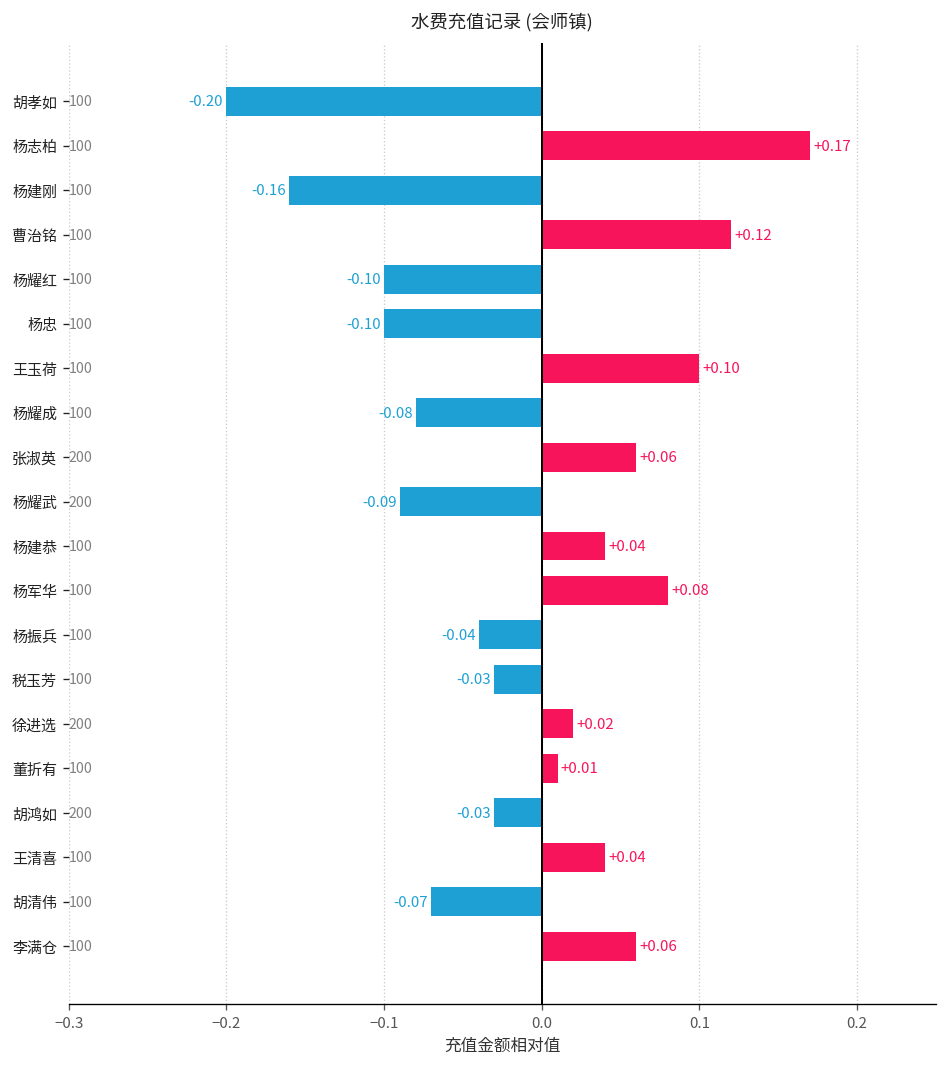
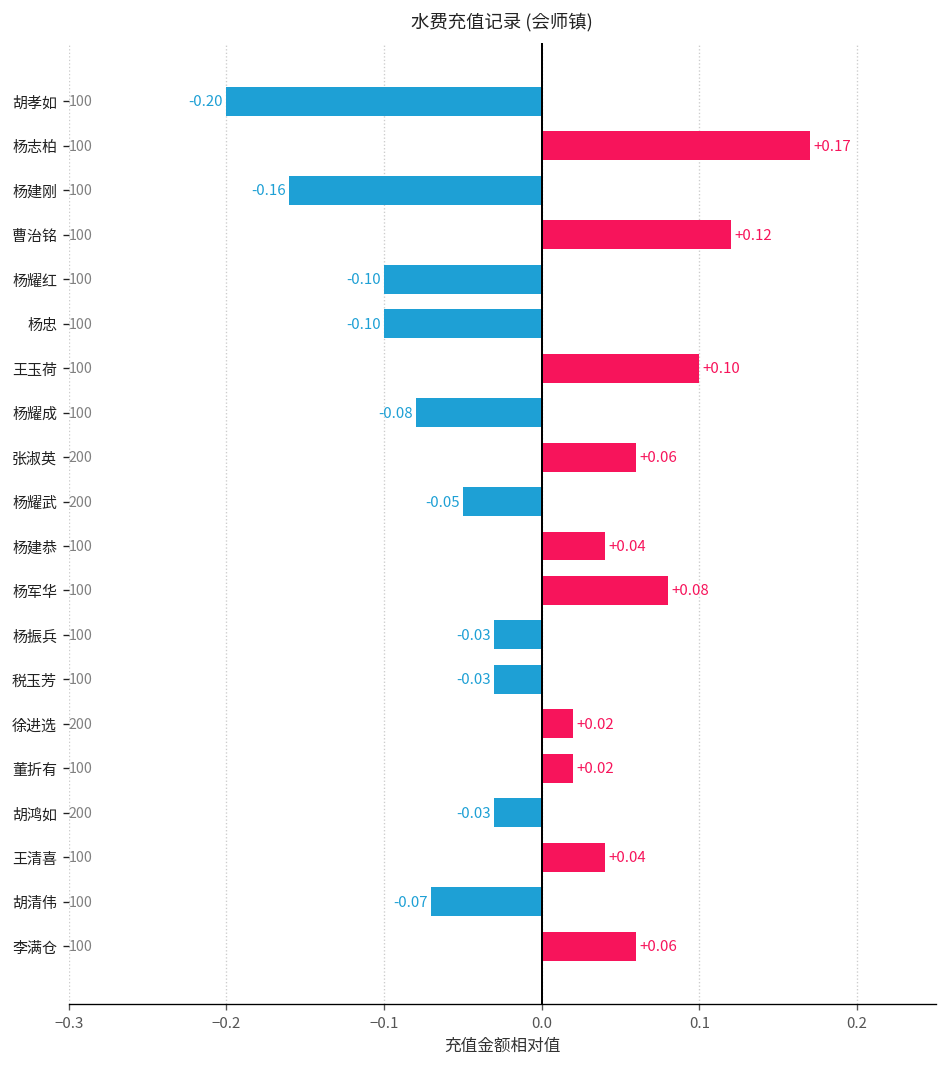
  {
    "胡孝如": "-0.20",
    "杨志柏": "+0.17",
    "杨建刚": "-0.16",
    "曹治铭": "+0.12",
    "杨耀红": "-0.10",
    "杨忠": "-0.10",
    "王玉荷": "+0.10",
    "杨耀成": "-0.08",
    "张淑英": "+0.06",
-   "杨耀武": "-0.09",
+   "杨耀武": "-0.05",
    "杨建恭": "+0.04",
    "杨军华": "+0.08",
-   "杨振兵": "-0.04",
+   "杨振兵": "-0.03",
    "税玉芳": "-0.03",
    "徐进选": "+0.02",
-   "董折有": "+0.01",
+   "董折有": "+0.02",
    "胡鸿如": "-0.03",
    "王清喜": "+0.04",
    "胡清伟": "-0.07",
    "李满仓": "+0.06"
  }
